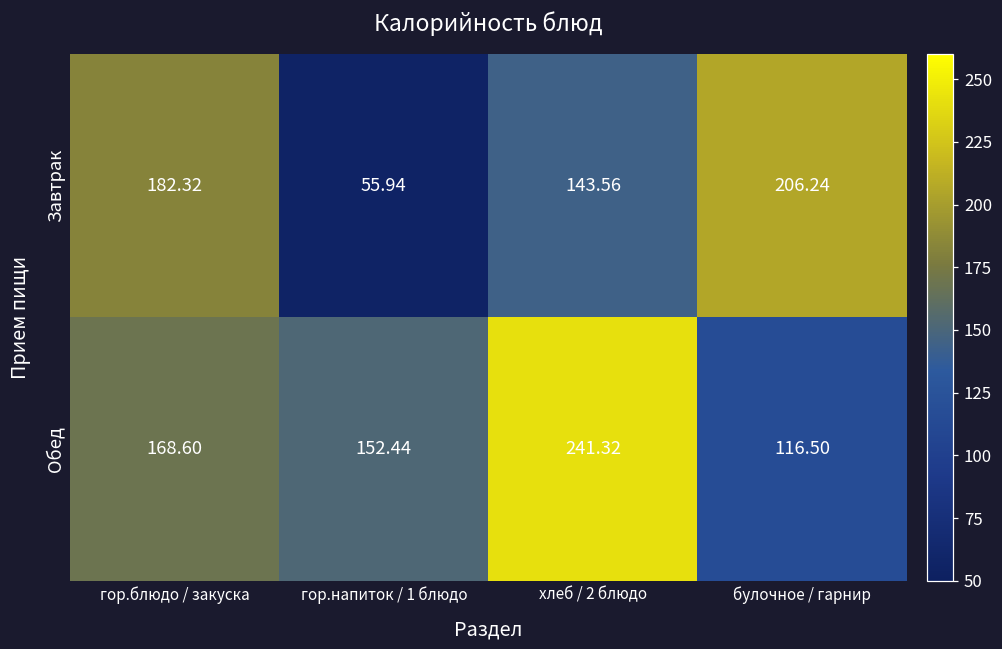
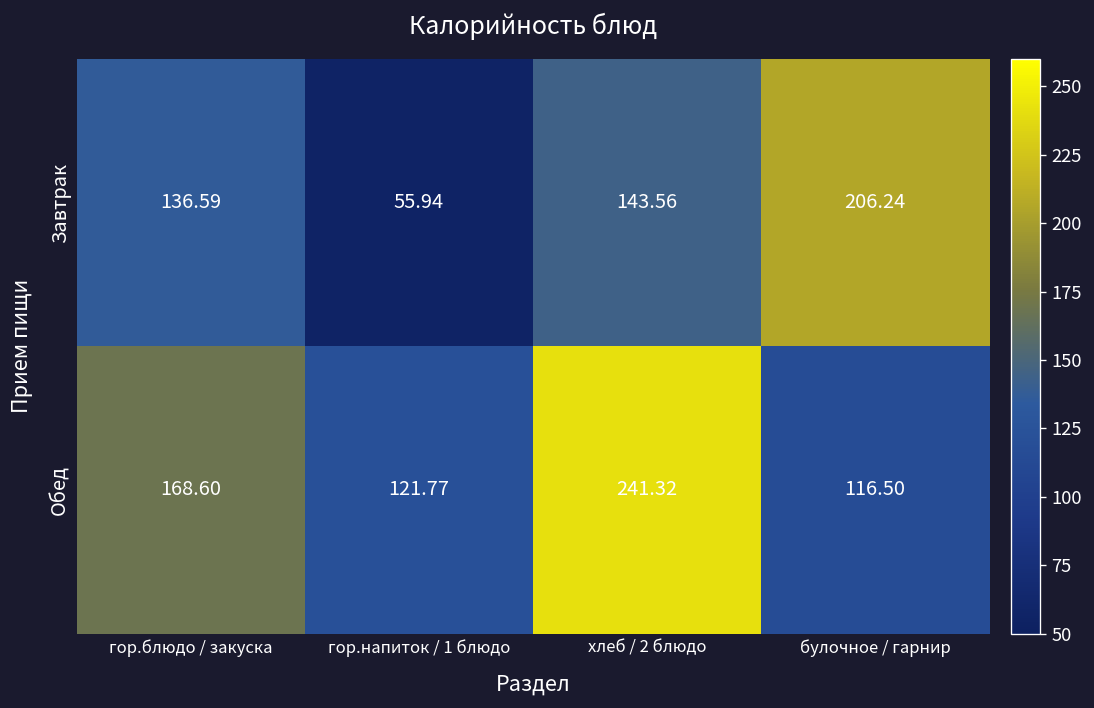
  {
    "Завтрак": {
-     "гор.блюдо / закуска": 182.32,
+     "гор.блюдо / закуска": 136.59,
      "гор.напиток / 1 блюдо": 55.94,
      "хлеб / 2 блюдо": 143.56,
      "булочное / гарнир": 206.24
    },
    "Обед": {
      "гор.блюдо / закуска": 168.60,
-     "гор.напиток / 1 блюдо": 152.44,
+     "гор.напиток / 1 блюдо": 121.77,
      "хлеб / 2 блюдо": 241.32,
      "булочное / гарнир": 116.50
    }
  }
